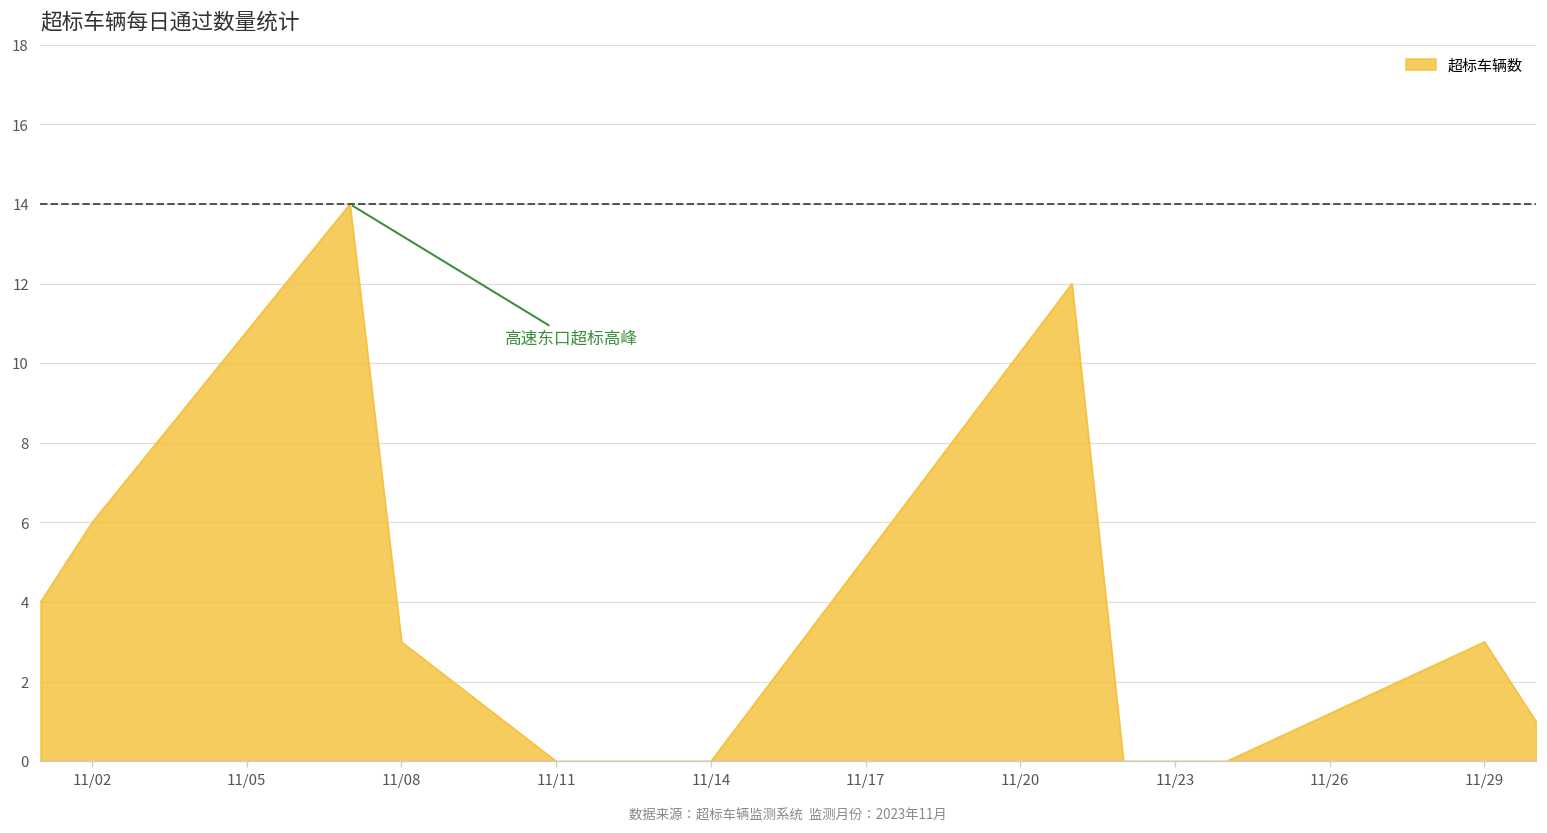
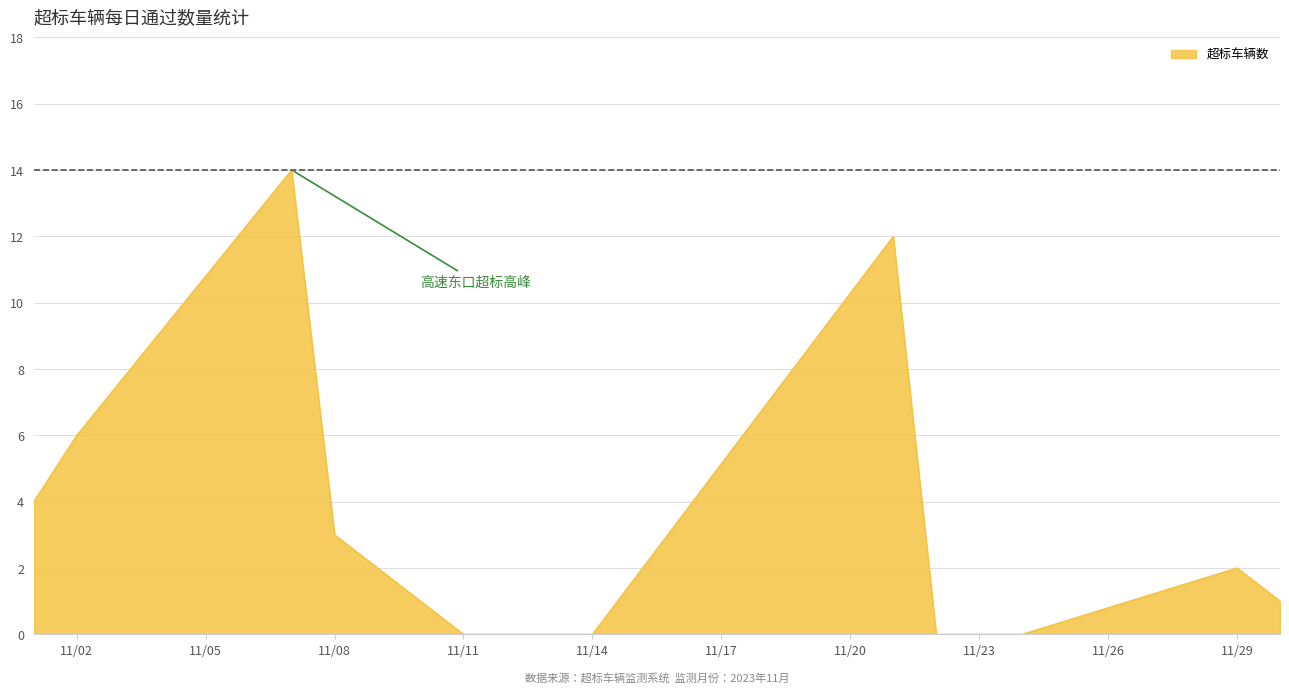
  {
    "11/02": 6,
    "11/08": 3,
    "11/11": 0,
    "11/14": 0,
    "11/23": 0,
-   "11/29": 3
+   "11/29": 2
  }
